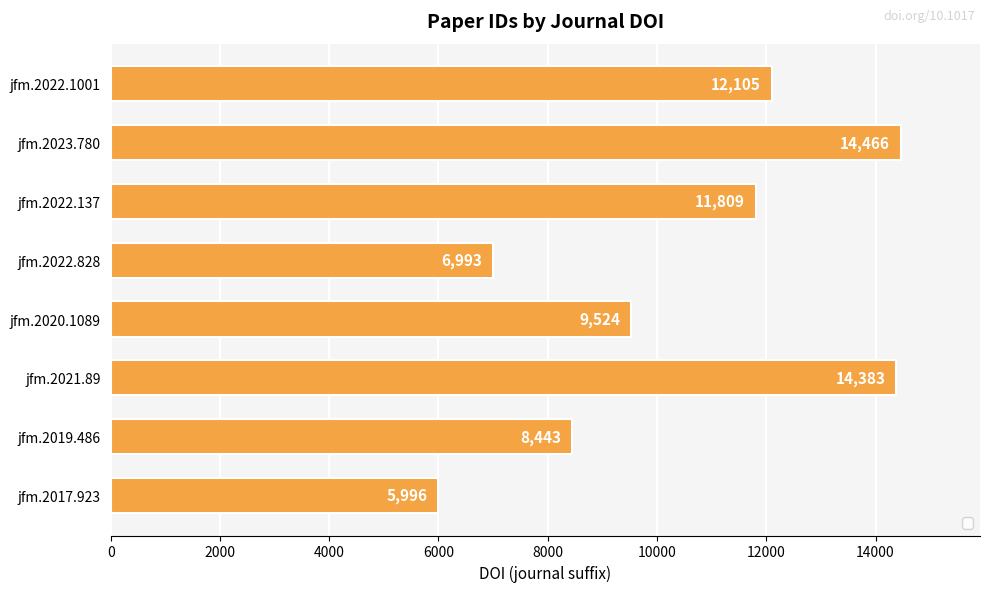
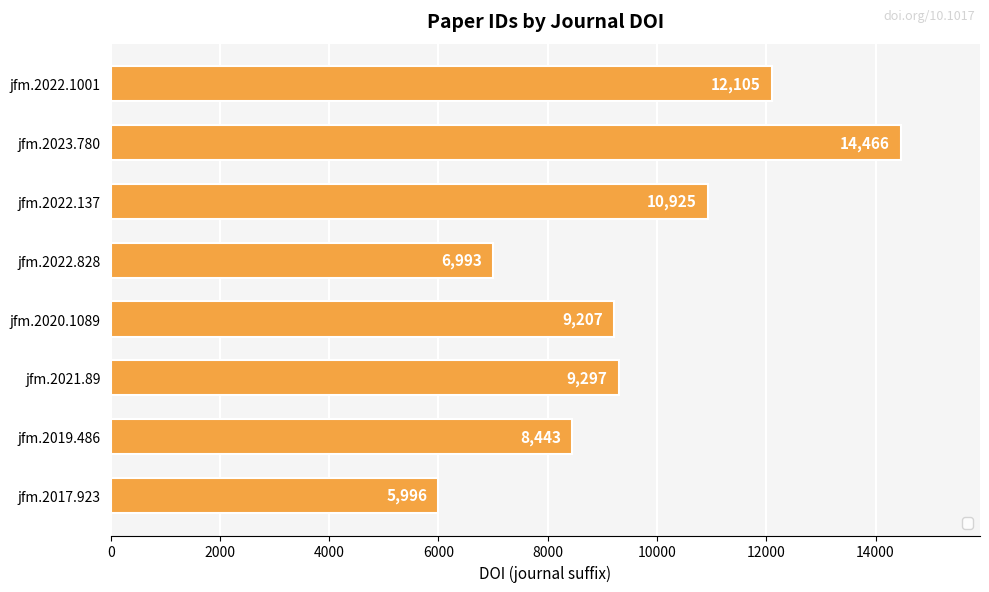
  {
    "jfm.2022.1001": "12,105",
    "jfm.2023.780": "14,466",
-   "jfm.2022.137": "11,809",
+   "jfm.2022.137": "10,925",
    "jfm.2022.828": "6,993",
-   "jfm.2020.1089": "9,524",
-   "jfm.2021.89": "14,383",
+   "jfm.2020.1089": "9,207",
+   "jfm.2021.89": "9,297",
    "jfm.2019.486": "8,443",
    "jfm.2017.923": "5,996"
  }
